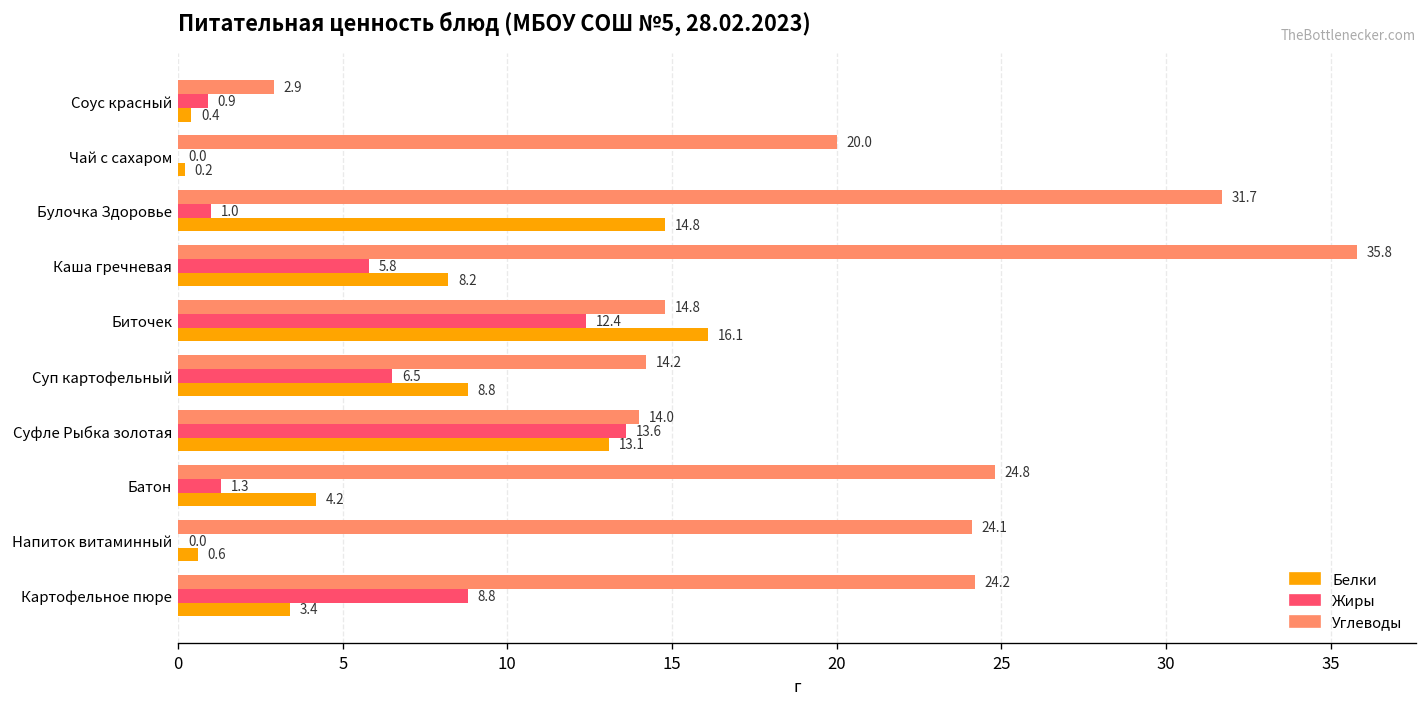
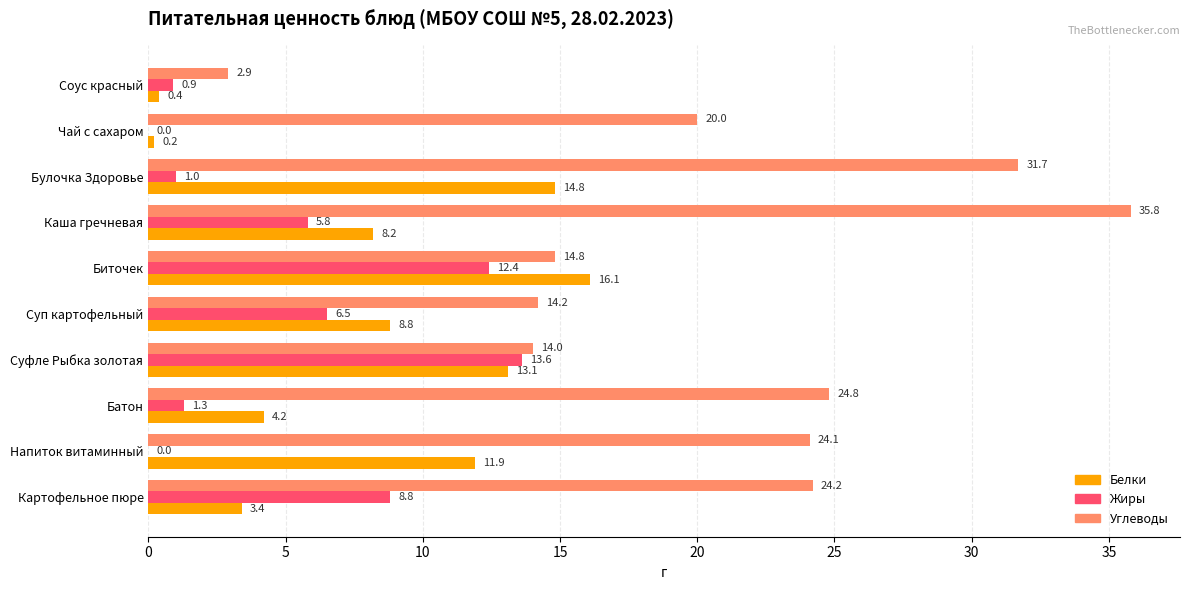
  {
    "Белки": {
      "Соус красный": 0.4,
      "Чай с сахаром": 0.2,
      "Булочка Здоровье": 14.8,
      "Каша гречневая": 8.2,
      "Биточек": 16.1,
      "Суп картофельный": 8.8,
      "Суфле Рыбка золотая": 13.1,
      "Батон": 4.2,
-     "Напиток витаминный": 0.6,
+     "Напиток витаминный": 11.9,
      "Картофельное пюре": 3.4
    },
    "Жиры": {
      "Соус красный": 0.9,
      "Чай с сахаром": 0.0,
      "Булочка Здоровье": 1.0,
      "Каша гречневая": 5.8,
      "Биточек": 12.4,
      "Суп картофельный": 6.5,
      "Суфле Рыбка золотая": 13.6,
      "Батон": 1.3,
      "Напиток витаминный": 0.0,
      "Картофельное пюре": 8.8
    },
    "Углеводы": {
      "Соус красный": 2.9,
      "Чай с сахаром": 20.0,
      "Булочка Здоровье": 31.7,
      "Каша гречневая": 35.8,
      "Биточек": 14.8,
      "Суп картофельный": 14.2,
      "Суфле Рыбка золотая": 14.0,
      "Батон": 24.8,
      "Напиток витаминный": 24.1,
      "Картофельное пюре": 24.2
    }
  }
